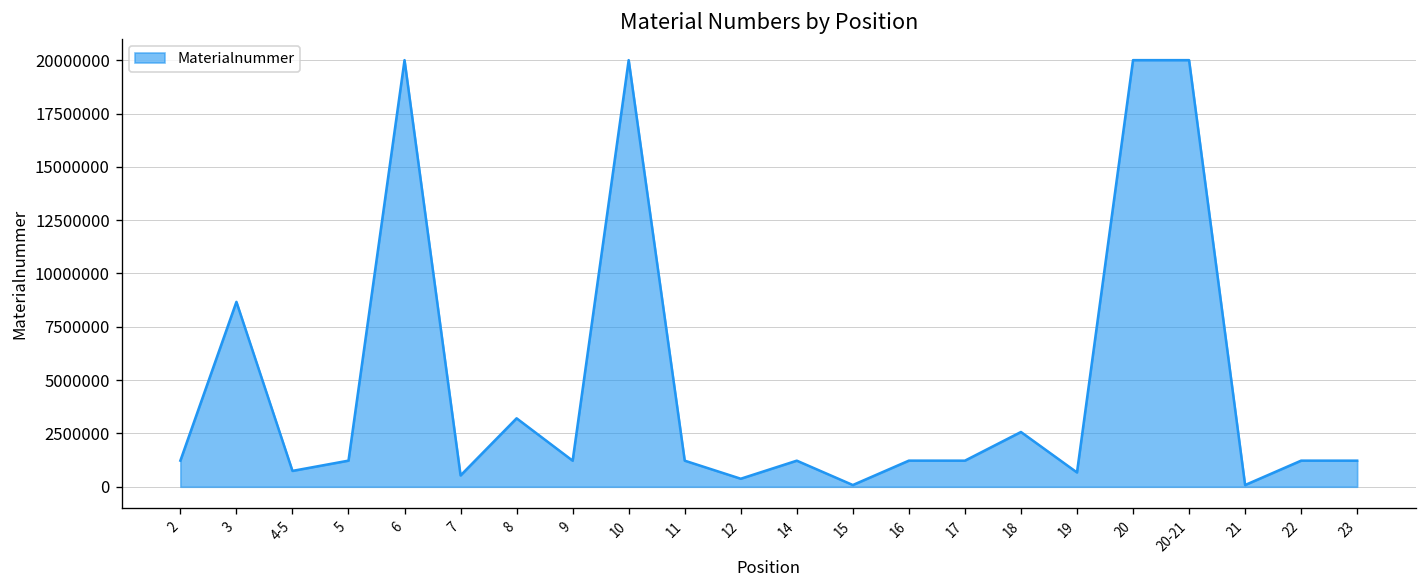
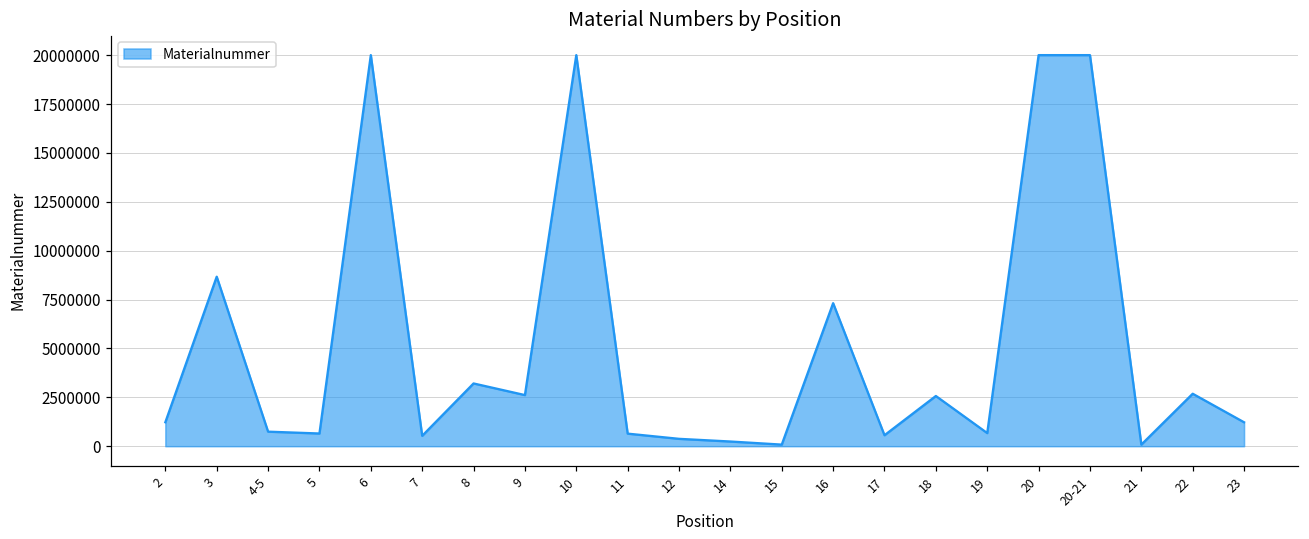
  {
    "2": 1200000,
    "3": 8700000,
    "4-5": 700000,
-   "5": 1200000,
+   "5": 600000,
    "6": 20000000,
    "7": 500000,
    "8": 3200000,
-   "9": 1200000,
+   "9": 2600000,
    "10": 20000000,
-   "11": 1200000,
+   "11": 600000,
    "12": 400000,
-   "14": 1200000,
+   "14": 200000,
    "15": 100000,
-   "16": 1200000,
-   "17": 1200000,
+   "16": 7300000,
+   "17": 600000,
    "18": 2600000,
    "19": 700000,
    "20": 20000000,
    "20-21": 20000000,
    "21": 100000,
-   "22": 1200000,
+   "22": 2700000,
    "23": 1200000
  }
